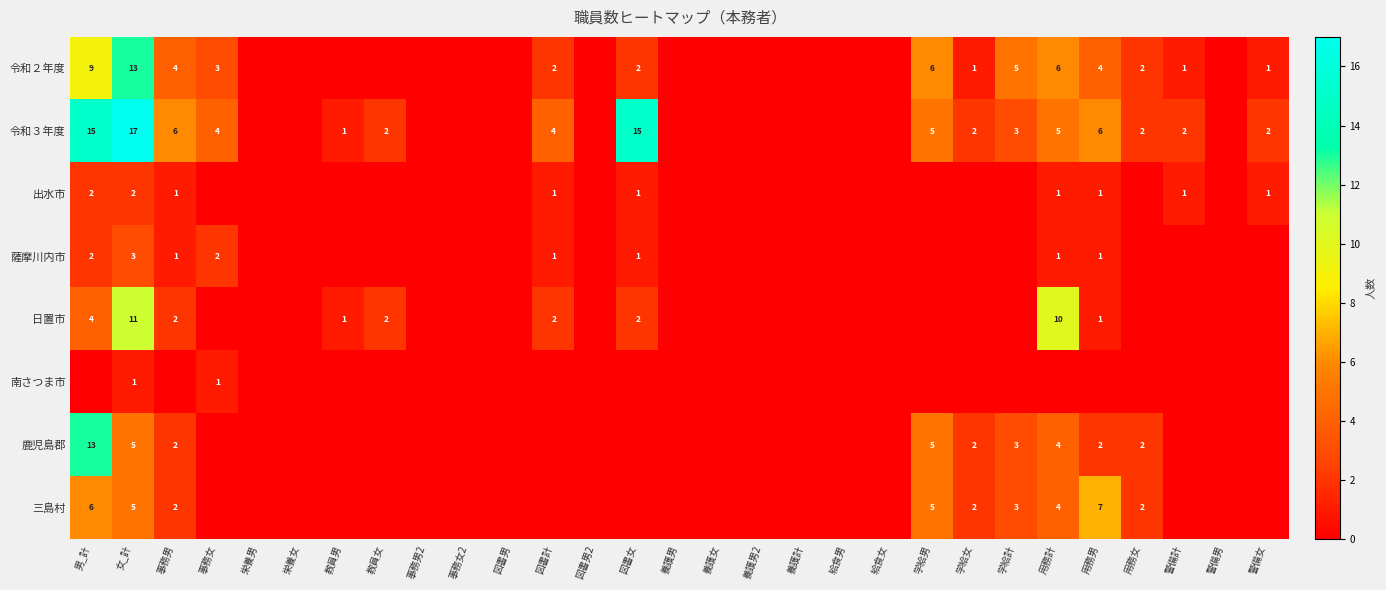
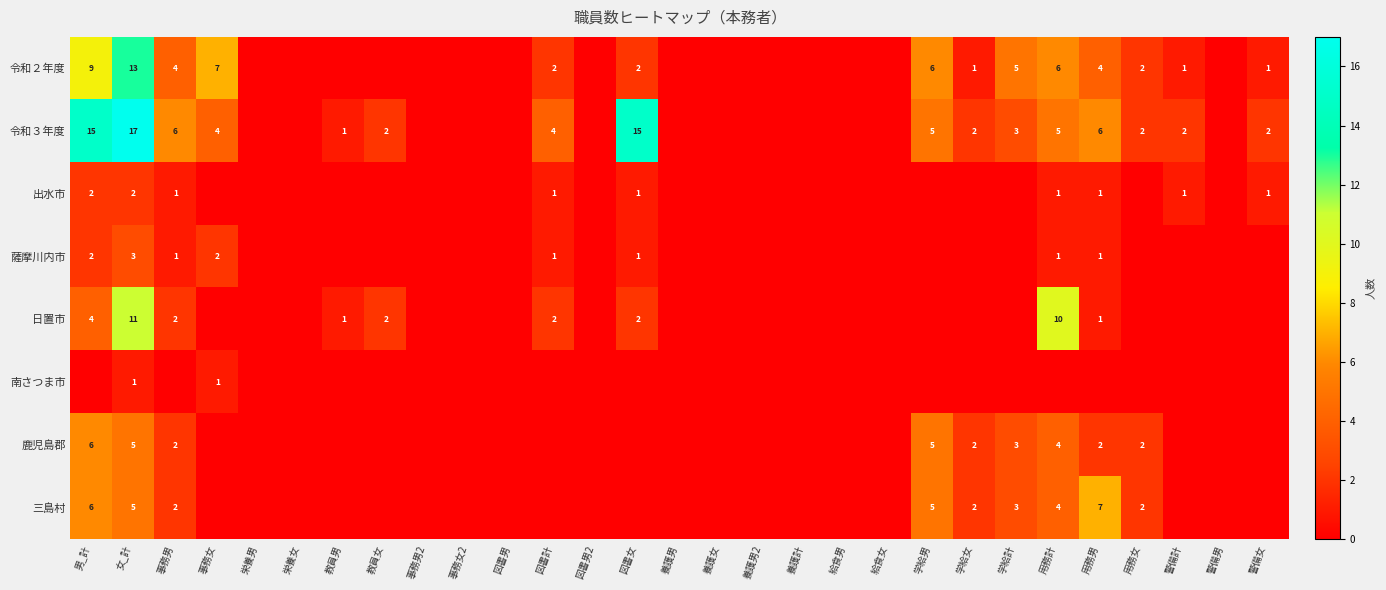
  {
    "令和２年度": {
      "男_計": 9,
      "女_計": 13,
      "事務男": 4,
-     "事務女": 3,
+     "事務女": 7,
      "図書計": 2,
      "図書女": 2,
      "学給男": 6,
      "学給女": 1,
      "学給計": 5,
      "用務計": 6,
      "用務男": 4,
      "用務女": 2,
      "警備計": 1,
      "警備女": 1
    },
    "令和３年度": {
      "男_計": 15,
      "女_計": 17,
      "事務男": 6,
      "事務女": 4,
      "教員男": 1,
      "教員女": 2,
      "図書計": 4,
      "図書女": 15,
      "学給男": 5,
      "学給女": 2,
      "学給計": 3,
      "用務計": 5,
      "用務男": 6,
      "用務女": 2,
      "警備計": 2,
      "警備女": 2
    },
    "出水市": {
      "男_計": 2,
      "女_計": 2,
      "事務男": 1,
      "図書計": 1,
      "図書女": 1,
      "用務計": 1,
      "用務男": 1,
      "警備計": 1,
      "警備女": 1
    },
    "薩摩川内市": {
      "男_計": 2,
      "女_計": 3,
      "事務男": 1,
      "事務女": 2,
      "図書計": 1,
      "図書女": 1,
      "用務計": 1,
      "用務男": 1
    },
    "日置市": {
      "男_計": 4,
      "女_計": 11,
      "事務男": 2,
      "教員男": 1,
      "教員女": 2,
      "図書計": 2,
      "図書女": 2,
      "用務計": 10,
      "用務男": 1
    },
    "南さつま市": {
      "女_計": 1,
      "事務女": 1
    },
    "鹿児島郡": {
-     "男_計": 13,
+     "男_計": 6,
      "女_計": 5,
      "事務男": 2,
      "学給男": 5,
      "学給女": 2,
      "学給計": 3,
      "用務計": 4,
      "用務男": 2,
      "用務女": 2
    },
    "三島村": {
      "男_計": 6,
      "女_計": 5,
      "事務男": 2,
      "学給男": 5,
      "学給女": 2,
      "学給計": 3,
      "用務計": 4,
      "用務男": 7,
      "用務女": 2
    }
  }
